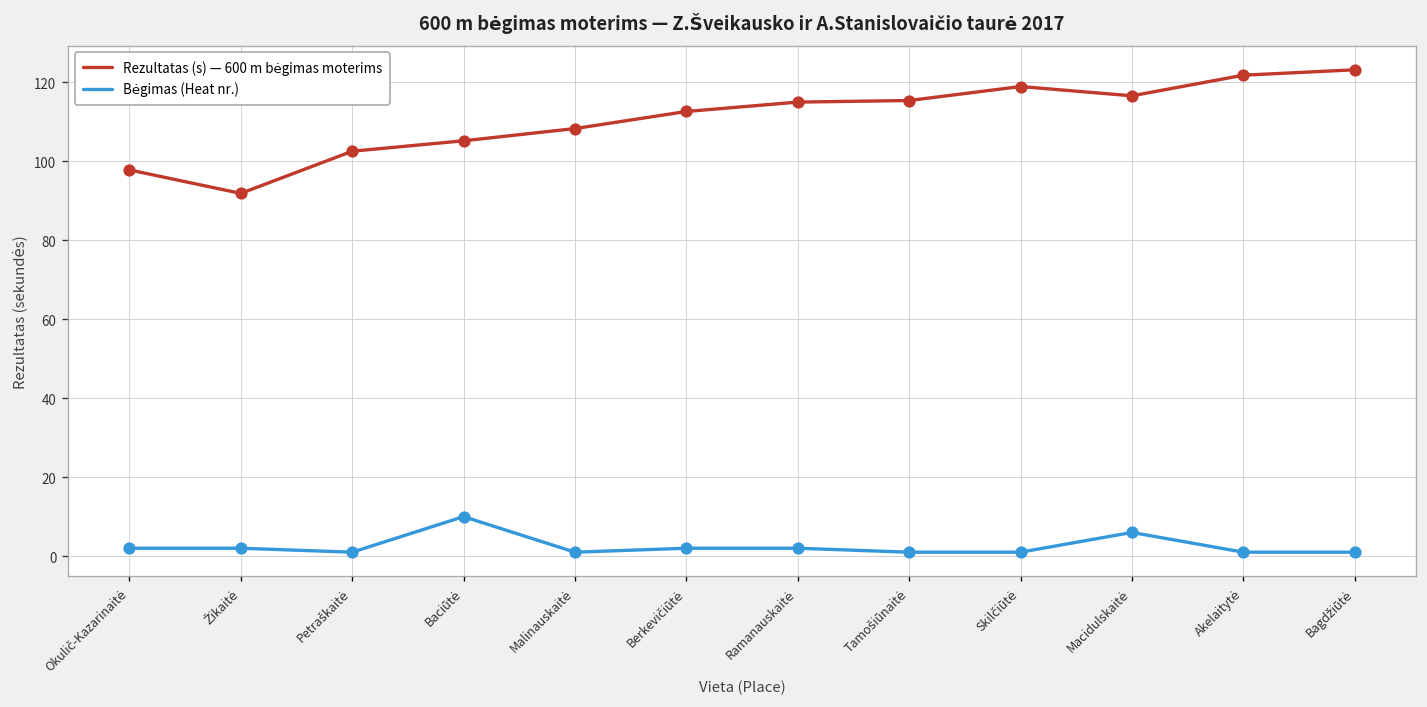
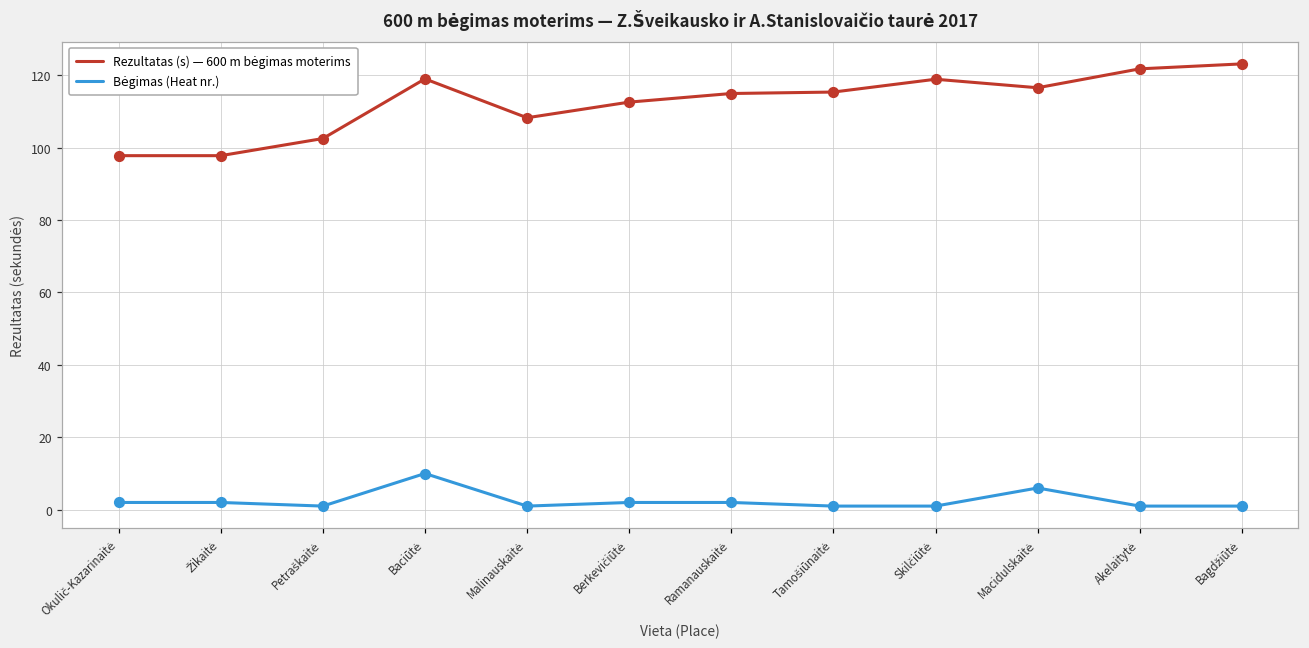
  {
    "Rezultatas (s) — 600 m bėgimas moterims": {
      "Okulič-Kazarinaitė": 98,
-     "Žikaitė": 92,
+     "Žikaitė": 98,
      "Petraškaitė": 103,
-     "Baciūtė": 105,
+     "Baciūtė": 119,
      "Malinauskaitė": 108,
      "Berkevičiūtė": 113,
      "Ramanauskaitė": 115,
      "Tamošiūnaitė": 115,
      "Skilčiūtė": 119,
      "Macidulskaitė": 117,
      "Akelaitytė": 122,
      "Bagdžiūtė": 123
    },
    "Bėgimas (Heat nr.)": {
      "Okulič-Kazarinaitė": 2,
      "Žikaitė": 2,
      "Petraškaitė": 1,
      "Baciūtė": 10,
      "Malinauskaitė": 1,
      "Berkevičiūtė": 2,
      "Ramanauskaitė": 2,
      "Tamošiūnaitė": 1,
      "Skilčiūtė": 1,
      "Macidulskaitė": 6,
      "Akelaitytė": 1,
      "Bagdžiūtė": 1
    }
  }
